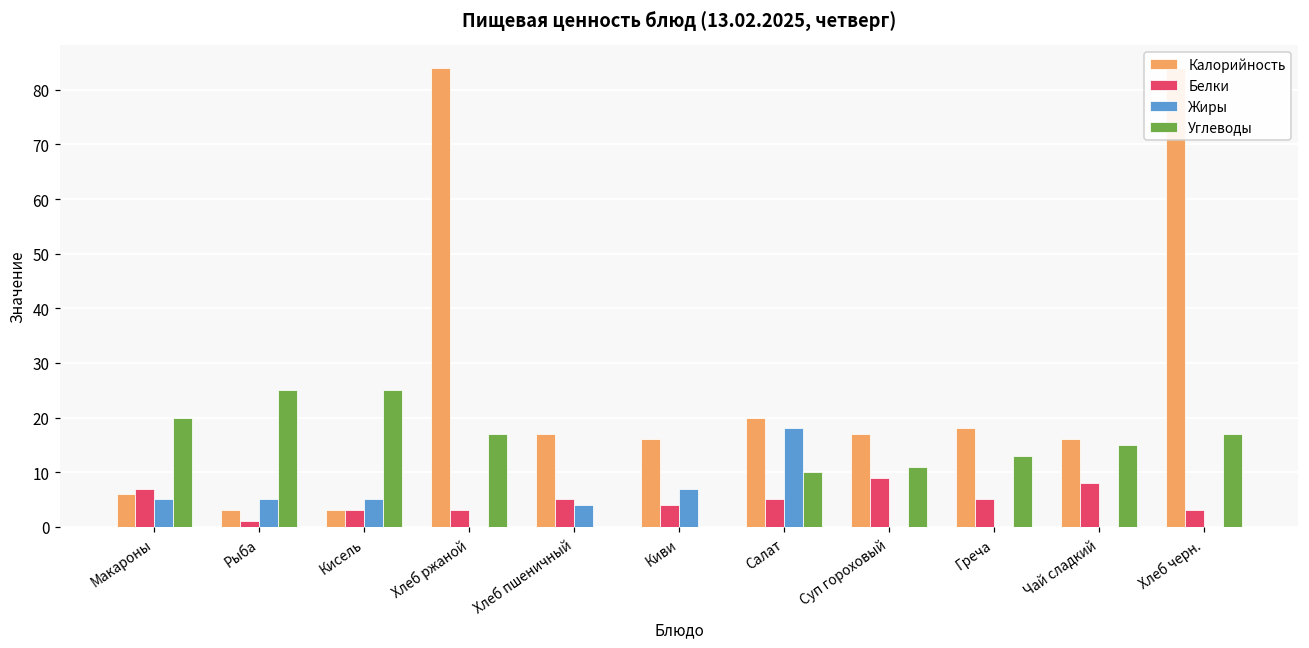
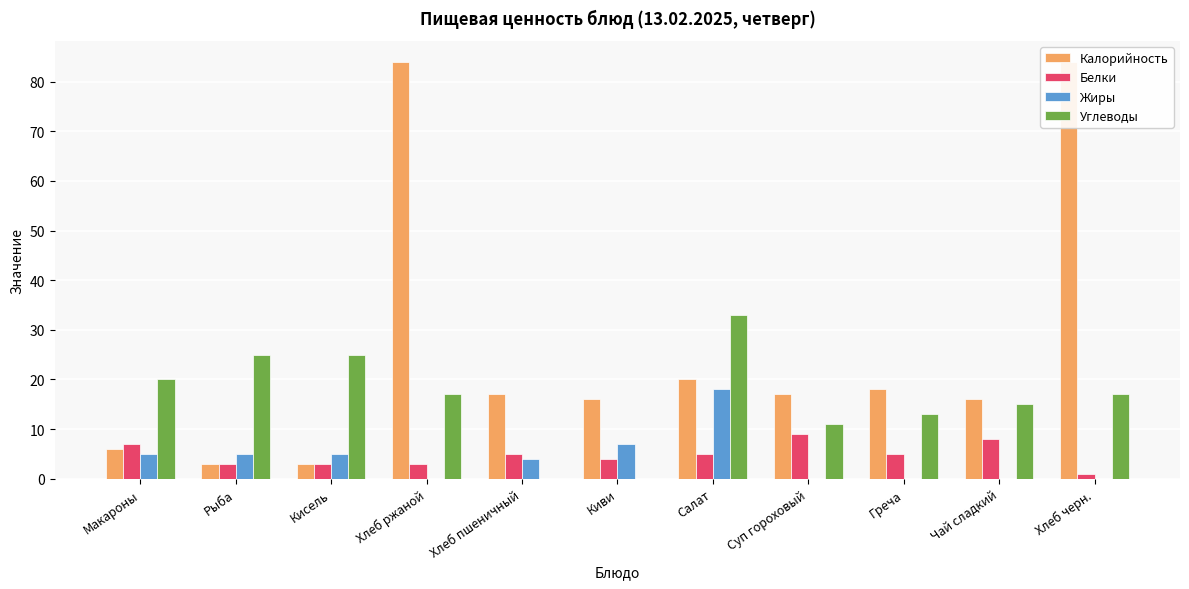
  {
    "Калорийность": {
      "Макароны": 6,
      "Рыба": 3,
      "Кисель": 3,
      "Хлеб ржаной": 84,
      "Хлеб пшеничный": 17,
      "Киви": 16,
      "Салат": 20,
      "Суп гороховый": 17,
      "Греча": 18,
      "Чай сладкий": 16
    },
    "Белки": {
      "Макароны": 7,
-     "Рыба": 1,
+     "Рыба": 3,
      "Кисель": 3,
      "Хлеб ржаной": 3,
      "Хлеб пшеничный": 5,
      "Киви": 4,
      "Салат": 5,
      "Суп гороховый": 9,
      "Греча": 5,
      "Чай сладкий": 8,
-     "Хлеб черн.": 3
+     "Хлеб черн.": 1
    },
    "Жиры": {
      "Макароны": 5,
      "Рыба": 5,
      "Кисель": 5,
      "Хлеб ржаной": 0,
      "Хлеб пшеничный": 4,
      "Киви": 7,
      "Салат": 18,
      "Суп гороховый": 0,
      "Греча": 0,
      "Чай сладкий": 0,
      "Хлеб черн.": 0
    },
    "Углеводы": {
      "Макароны": 20,
      "Рыба": 25,
      "Кисель": 25,
      "Хлеб ржаной": 17,
      "Хлеб пшеничный": 0,
      "Киви": 0,
-     "Салат": 10,
+     "Салат": 33,
      "Суп гороховый": 11,
      "Греча": 13,
      "Чай сладкий": 15,
      "Хлеб черн.": 17
    }
  }
